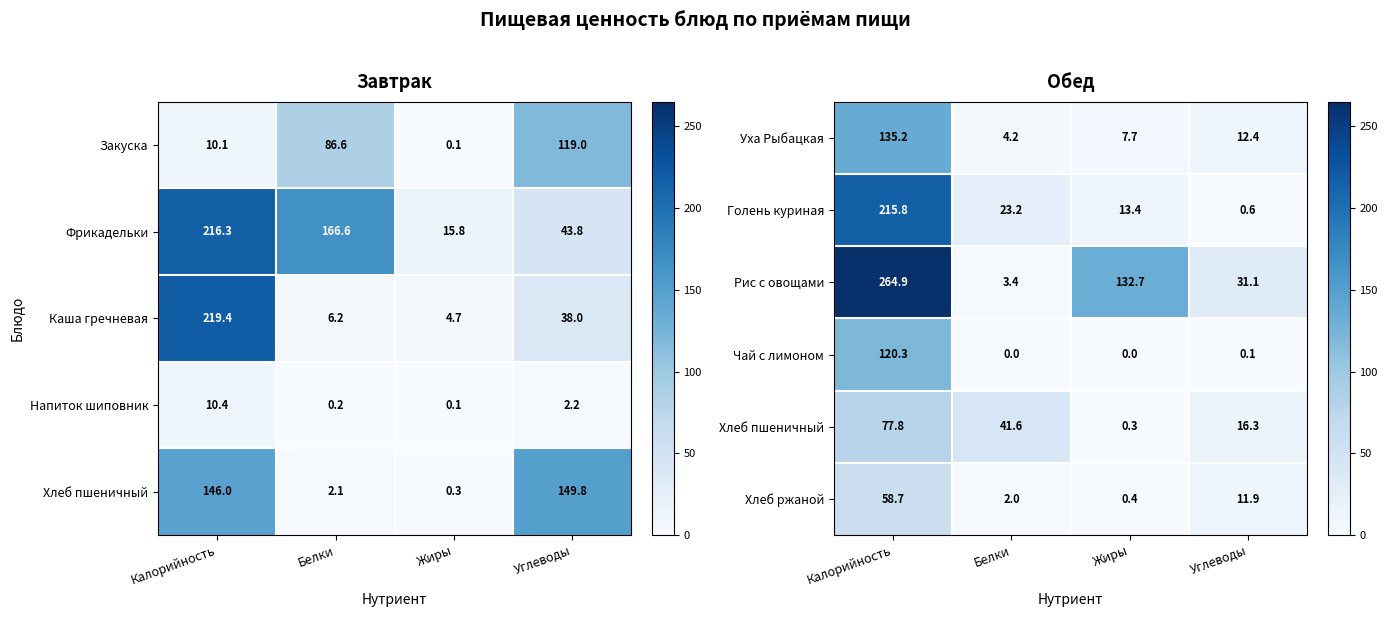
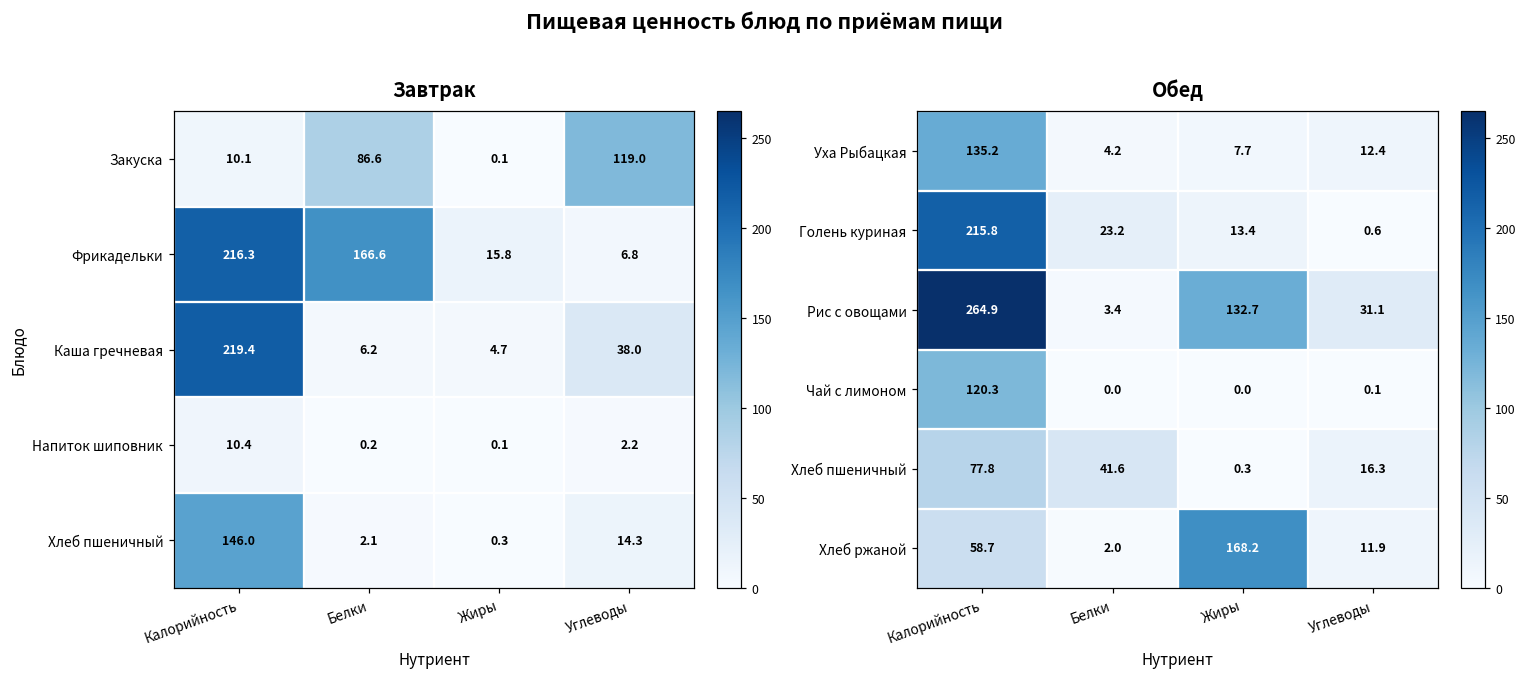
  {
    "Завтрак": {
      "Закуска": {
        "Калорийность": 10.1,
        "Белки": 86.6,
        "Жиры": 0.1,
        "Углеводы": 119.0
      },
      "Фрикадельки": {
        "Калорийность": 216.3,
        "Белки": 166.6,
        "Жиры": 15.8,
-       "Углеводы": 43.8
+       "Углеводы": 6.8
      },
      "Каша гречневая": {
        "Калорийность": 219.4,
        "Белки": 6.2,
        "Жиры": 4.7,
        "Углеводы": 38.0
      },
      "Напиток шиповник": {
        "Калорийность": 10.4,
        "Белки": 0.2,
        "Жиры": 0.1,
        "Углеводы": 2.2
      },
      "Хлеб пшеничный": {
        "Калорийность": 146.0,
        "Белки": 2.1,
        "Жиры": 0.3,
-       "Углеводы": 149.8
+       "Углеводы": 14.3
      }
    },
    "Обед": {
      "Уха Рыбацкая": {
        "Калорийность": 135.2,
        "Белки": 4.2,
        "Жиры": 7.7,
        "Углеводы": 12.4
      },
      "Голень куриная": {
        "Калорийность": 215.8,
        "Белки": 23.2,
        "Жиры": 13.4,
        "Углеводы": 0.6
      },
      "Рис с овощами": {
        "Калорийность": 264.9,
        "Белки": 3.4,
        "Жиры": 132.7,
        "Углеводы": 31.1
      },
      "Чай с лимоном": {
        "Калорийность": 120.3,
        "Белки": 0.0,
        "Жиры": 0.0,
        "Углеводы": 0.1
      },
      "Хлеб пшеничный": {
        "Калорийность": 77.8,
        "Белки": 41.6,
        "Жиры": 0.3,
        "Углеводы": 16.3
      },
      "Хлеб ржаной": {
        "Калорийность": 58.7,
        "Белки": 2.0,
-       "Жиры": 0.4,
+       "Жиры": 168.2,
        "Углеводы": 11.9
      }
    }
  }
